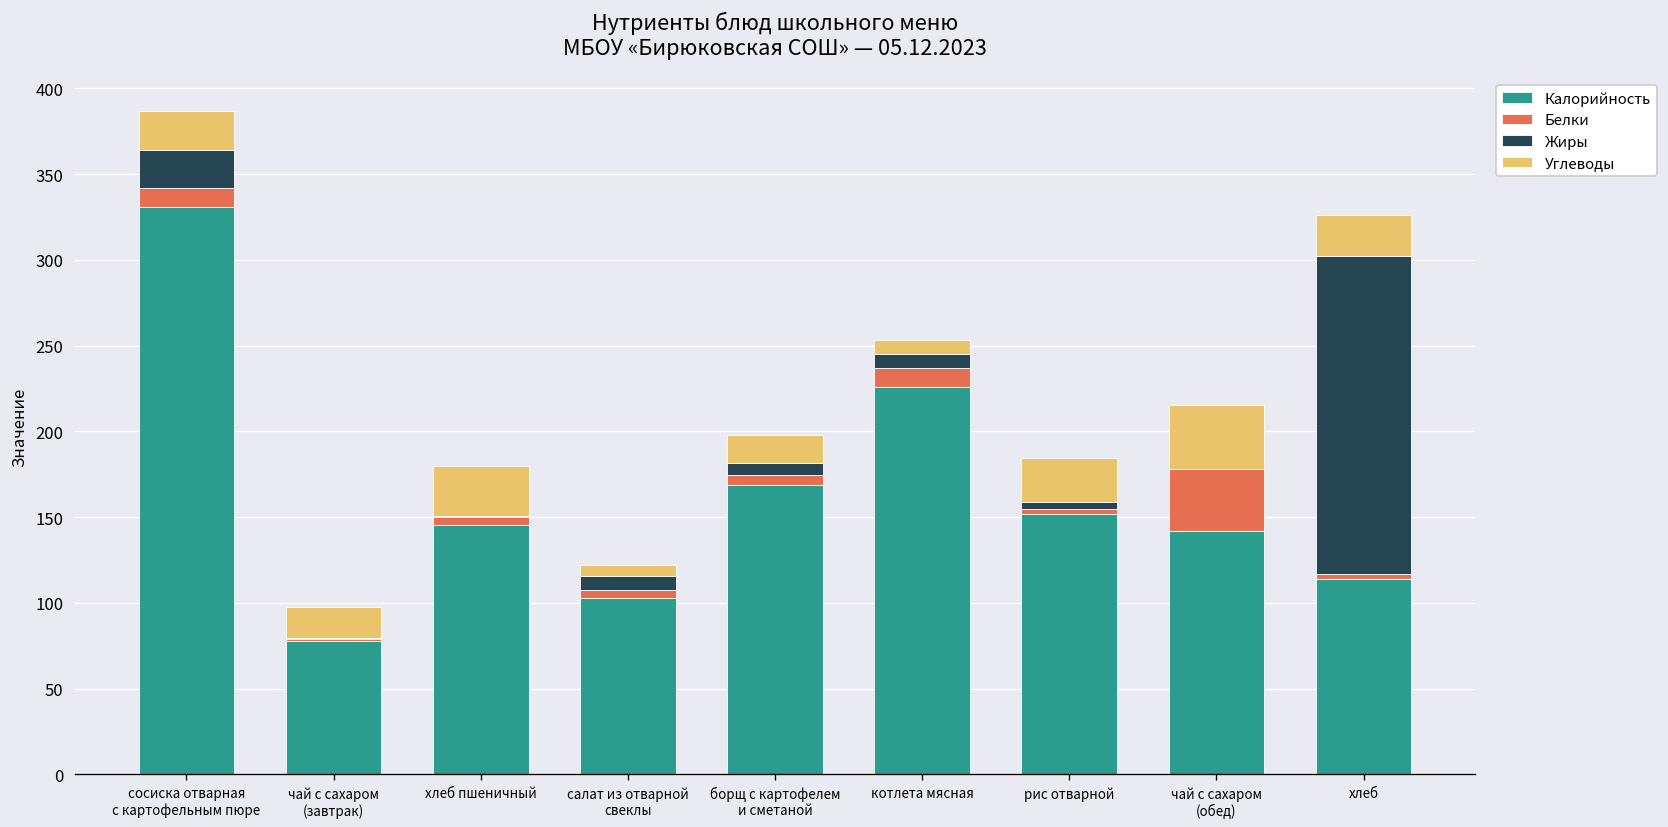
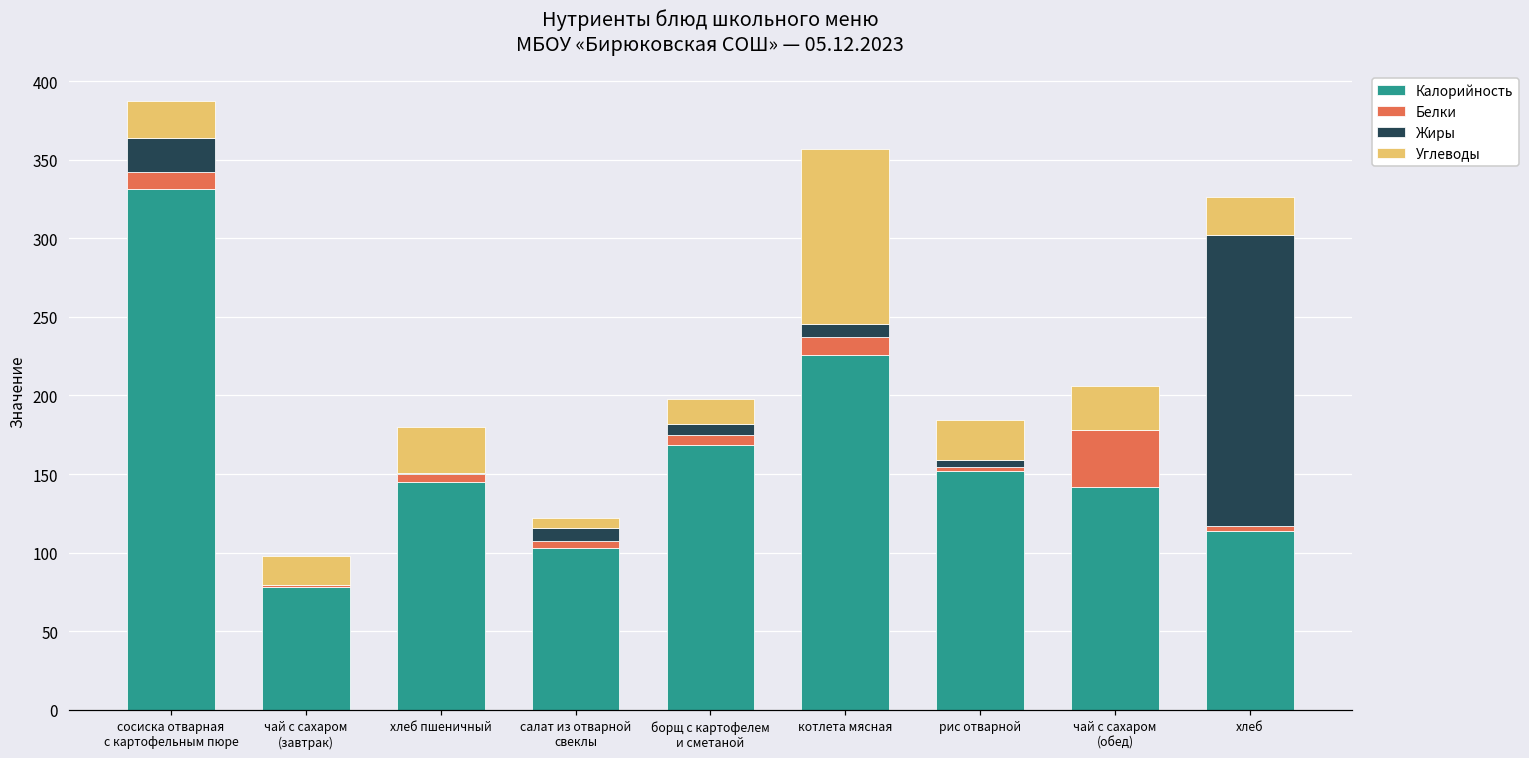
  {
    "Калорийность": {
      "сосиска отварная с картофельным пюре": 331,
      "чай с сахаром (завтрак)": 78,
      "хлеб пшеничный": 145,
      "салат из отварной свеклы": 103,
      "борщ с картофелем и сметаной": 169,
      "котлета мясная": 226,
      "рис отварной": 152,
      "чай с сахаром (обед)": 142,
      "хлеб": 114
    },
    "Белки": {
      "сосиска отварная с картофельным пюре": 11,
      "хлеб пшеничный": 5,
      "салат из отварной свеклы": 5,
      "борщ с картофелем и сметаной": 6,
      "котлета мясная": 11,
      "рис отварной": 3,
      "чай с сахаром (обед)": 36,
      "хлеб": 3
    },
    "Жиры": {
      "сосиска отварная с картофельным пюре": 22,
      "салат из отварной свеклы": 8,
      "борщ с картофелем и сметаной": 7,
      "котлета мясная": 8,
      "рис отварной": 4,
      "чай с сахаром (обед)": 0,
      "хлеб": 185
    },
    "Углеводы": {
      "сосиска отварная с картофельным пюре": 23,
      "чай с сахаром (завтрак)": 18,
      "хлеб пшеничный": 29,
      "салат из отварной свеклы": 6,
      "борщ с картофелем и сметаной": 16,
-     "котлета мясная": 8,
+     "котлета мясная": 111,
      "рис отварной": 26,
-     "чай с сахаром (обед)": 37,
+     "чай с сахаром (обед)": 28,
      "хлеб": 24
    }
  }
